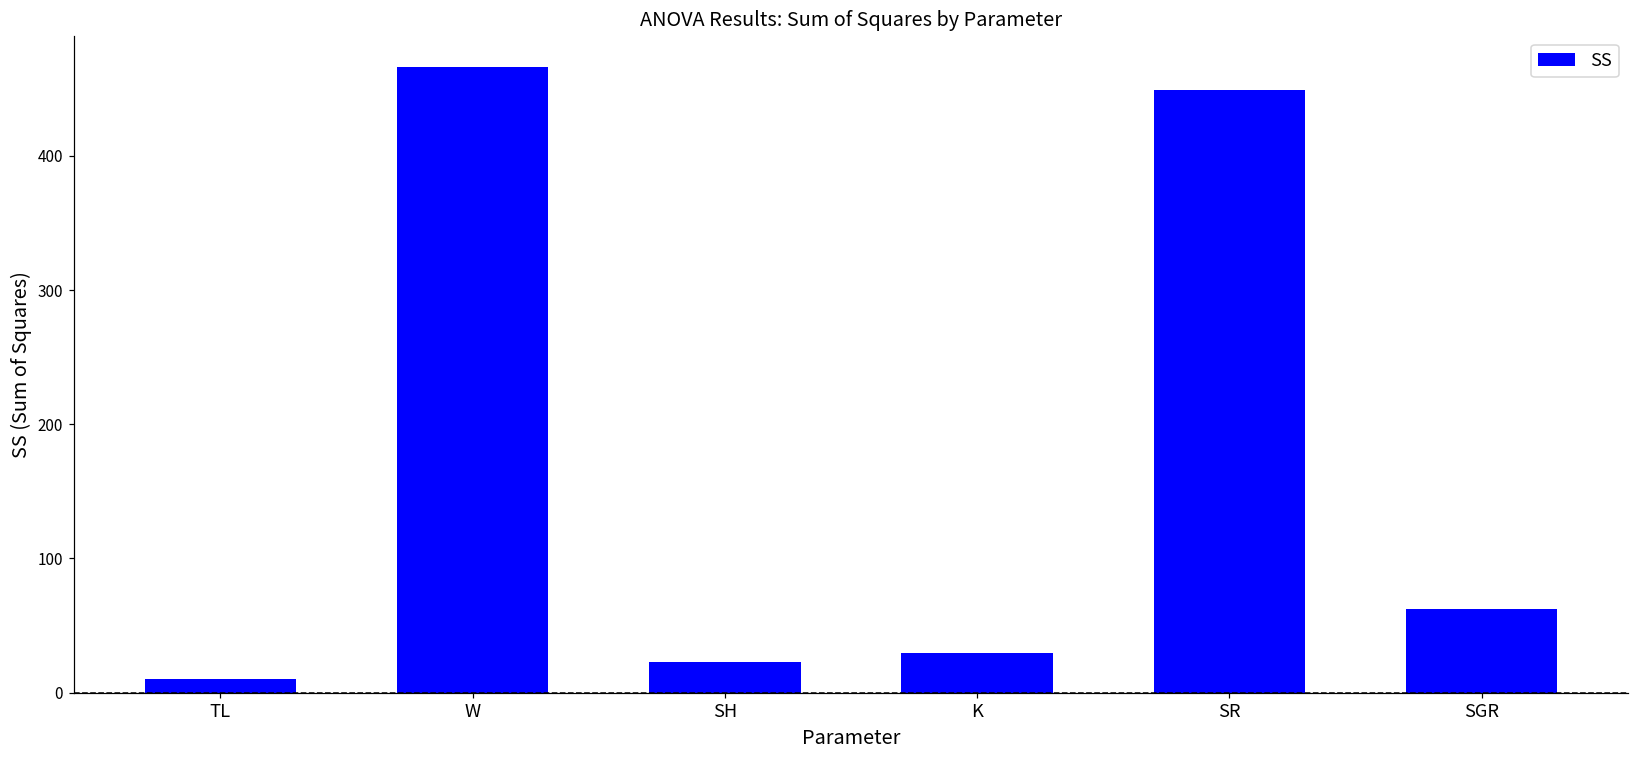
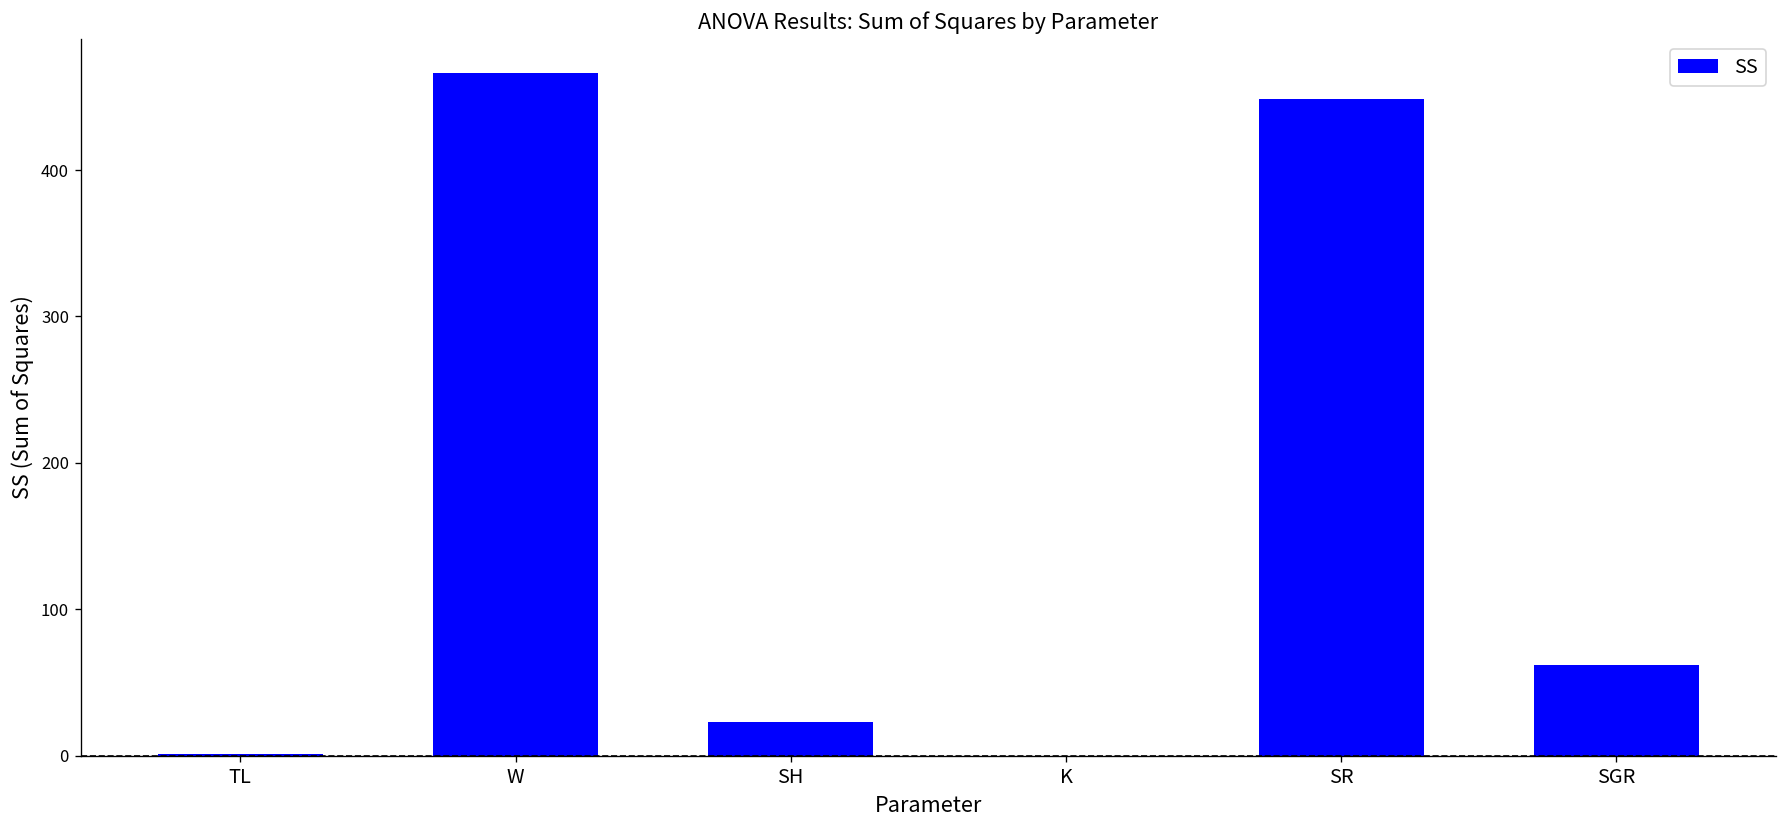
  {
-   "TL": 10,
+   "TL": 1,
    "W": 466,
    "SH": 23,
-   "K": 30,
+   "K": 0,
    "SR": 449,
    "SGR": 62
  }
